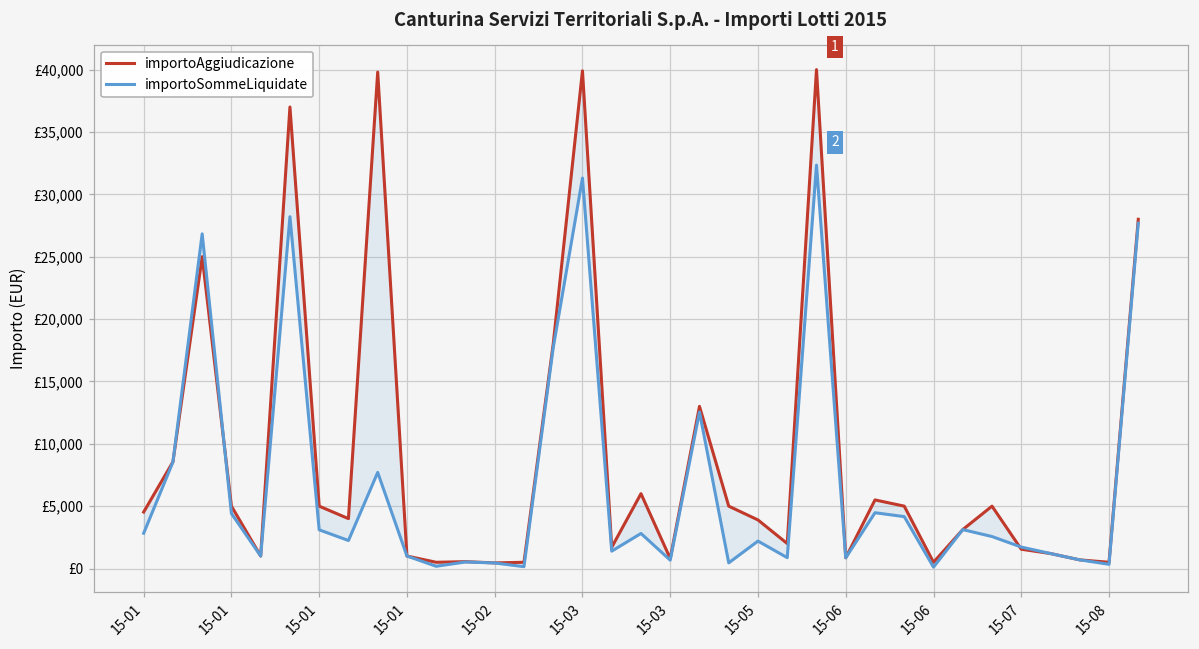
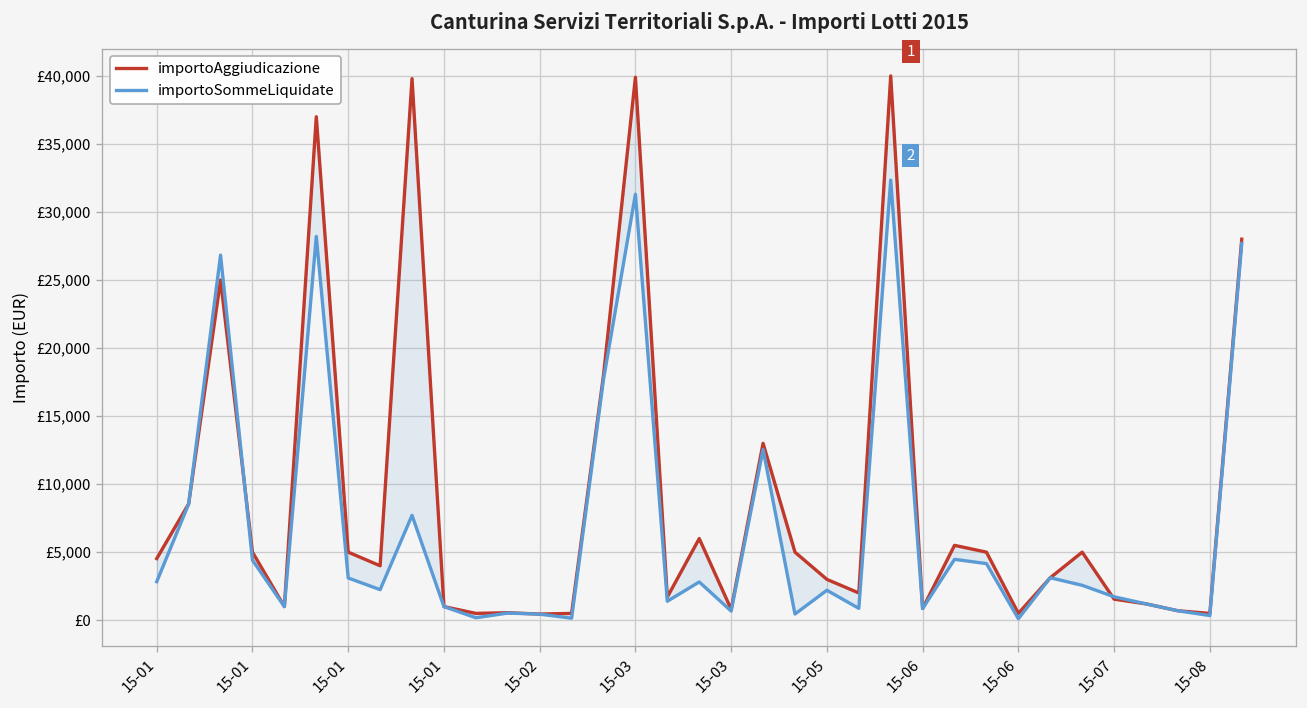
  {
    "importoAggiudicazione": {
-     "15-05": "£3,900"
+     "15-05": "£3,000"
    }
  }
